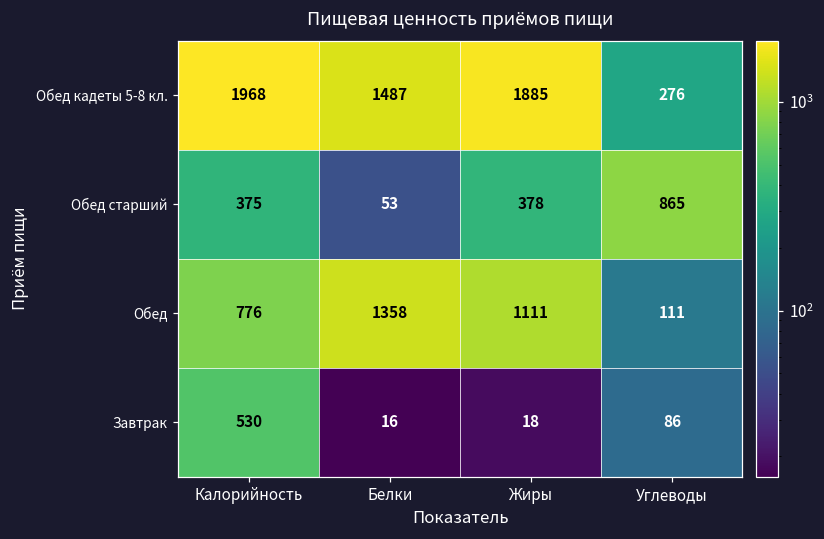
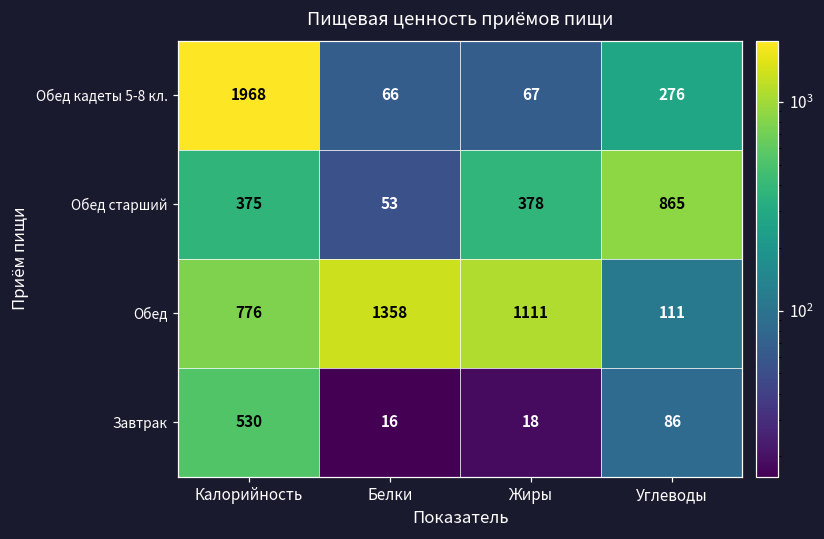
  {
    "Обед кадеты 5-8 кл.": {
      "Калорийность": 1968,
-     "Белки": 1487,
-     "Жиры": 1885,
+     "Белки": 66,
+     "Жиры": 67,
      "Углеводы": 276
    },
    "Обед старший": {
      "Калорийность": 375,
      "Белки": 53,
      "Жиры": 378,
      "Углеводы": 865
    },
    "Обед": {
      "Калорийность": 776,
      "Белки": 1358,
      "Жиры": 1111,
      "Углеводы": 111
    },
    "Завтрак": {
      "Калорийность": 530,
      "Белки": 16,
      "Жиры": 18,
      "Углеводы": 86
    }
  }
